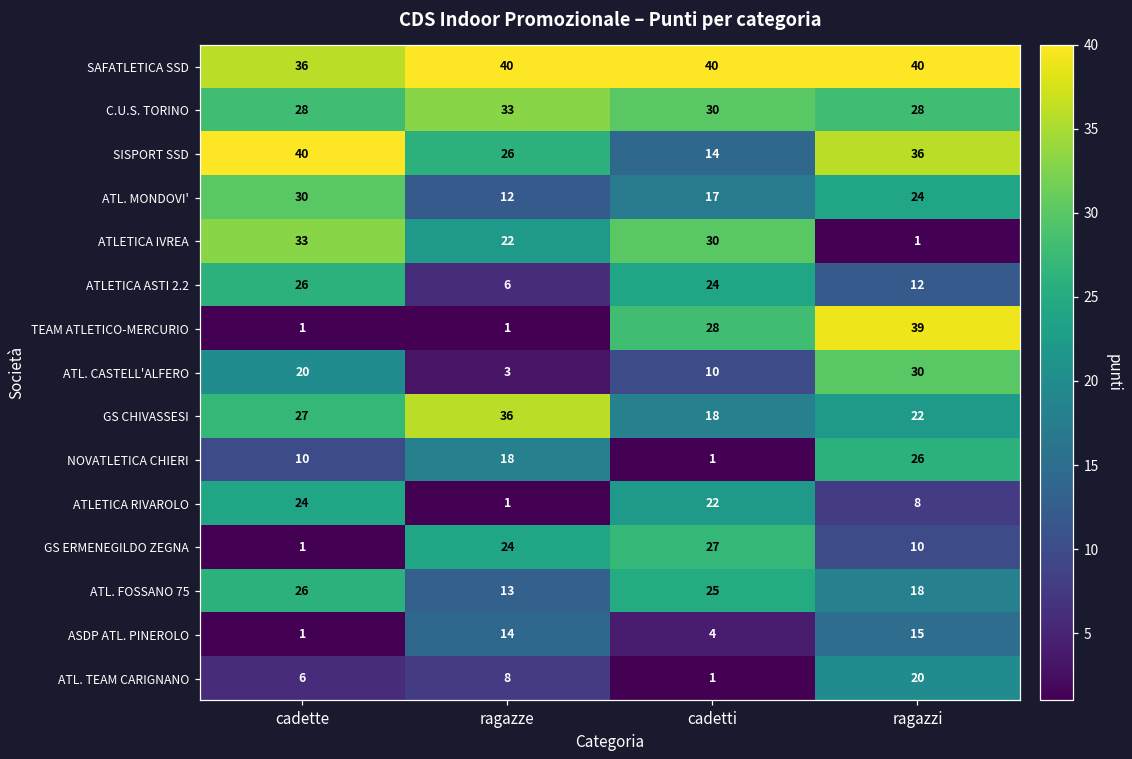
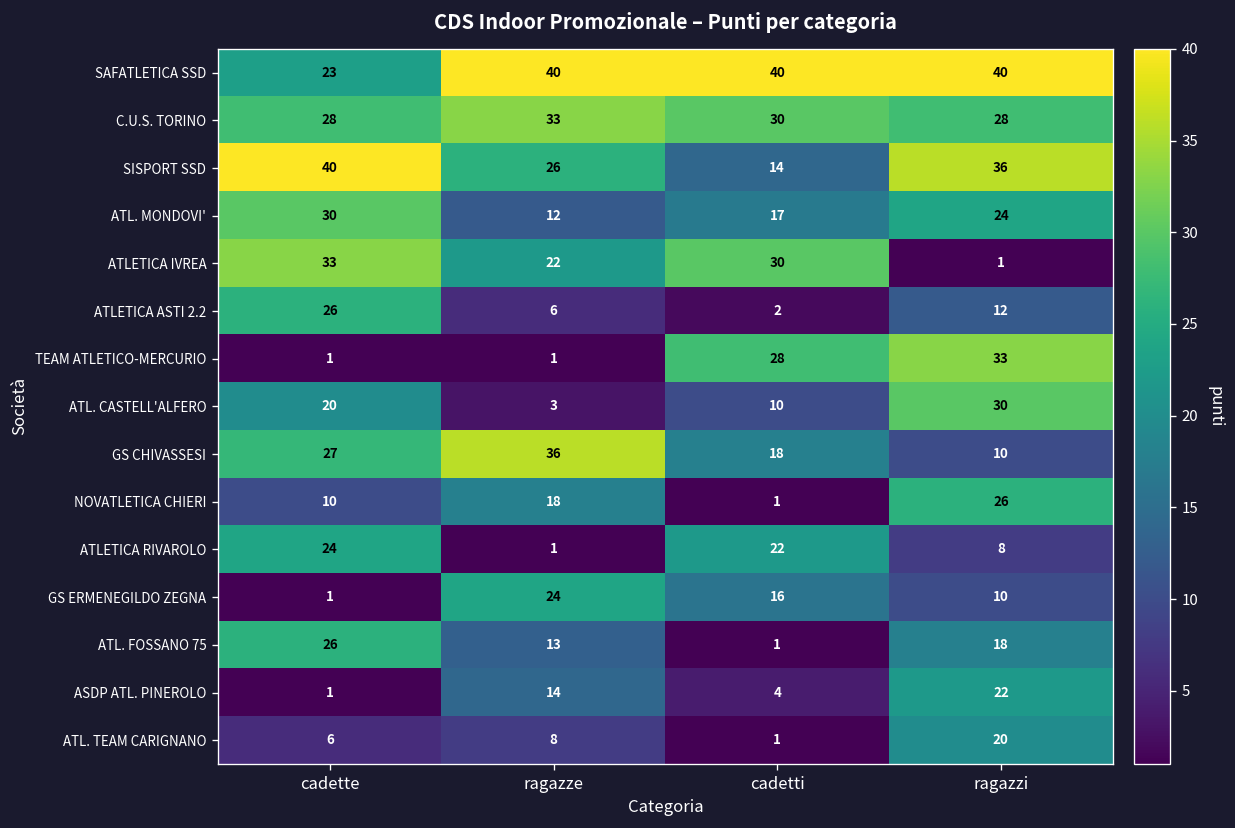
  {
    "SAFATLETICA SSD": {
-     "cadette": 36,
+     "cadette": 23,
      "ragazze": 40,
      "cadetti": 40,
      "ragazzi": 40
    },
    "C.U.S. TORINO": {
      "cadette": 28,
      "ragazze": 33,
      "cadetti": 30,
      "ragazzi": 28
    },
    "SISPORT SSD": {
      "cadette": 40,
      "ragazze": 26,
      "cadetti": 14,
      "ragazzi": 36
    },
    "ATL. MONDOVI'": {
      "cadette": 30,
      "ragazze": 12,
      "cadetti": 17,
      "ragazzi": 24
    },
    "ATLETICA IVREA": {
      "cadette": 33,
      "ragazze": 22,
      "cadetti": 30,
      "ragazzi": 1
    },
    "ATLETICA ASTI 2.2": {
      "cadette": 26,
      "ragazze": 6,
-     "cadetti": 24,
+     "cadetti": 2,
      "ragazzi": 12
    },
    "TEAM ATLETICO-MERCURIO": {
      "cadette": 1,
      "ragazze": 1,
      "cadetti": 28,
-     "ragazzi": 39
+     "ragazzi": 33
    },
    "ATL. CASTELL'ALFERO": {
      "cadette": 20,
      "ragazze": 3,
      "cadetti": 10,
      "ragazzi": 30
    },
    "GS CHIVASSESI": {
      "cadette": 27,
      "ragazze": 36,
      "cadetti": 18,
-     "ragazzi": 22
+     "ragazzi": 10
    },
    "NOVATLETICA CHIERI": {
      "cadette": 10,
      "ragazze": 18,
      "cadetti": 1,
      "ragazzi": 26
    },
    "ATLETICA RIVAROLO": {
      "cadette": 24,
      "ragazze": 1,
      "cadetti": 22,
      "ragazzi": 8
    },
    "GS ERMENEGILDO ZEGNA": {
      "cadette": 1,
      "ragazze": 24,
-     "cadetti": 27,
+     "cadetti": 16,
      "ragazzi": 10
    },
    "ATL. FOSSANO 75": {
      "cadette": 26,
      "ragazze": 13,
-     "cadetti": 25,
+     "cadetti": 1,
      "ragazzi": 18
    },
    "ASDP ATL. PINEROLO": {
      "cadette": 1,
      "ragazze": 14,
      "cadetti": 4,
-     "ragazzi": 15
+     "ragazzi": 22
    },
    "ATL. TEAM CARIGNANO": {
      "cadette": 6,
      "ragazze": 8,
      "cadetti": 1,
      "ragazzi": 20
    }
  }
